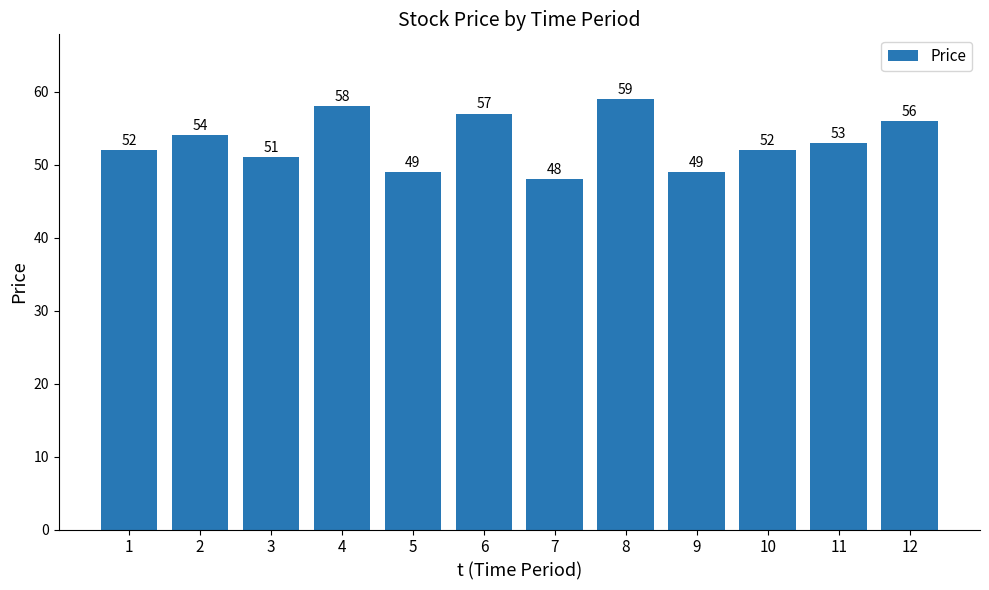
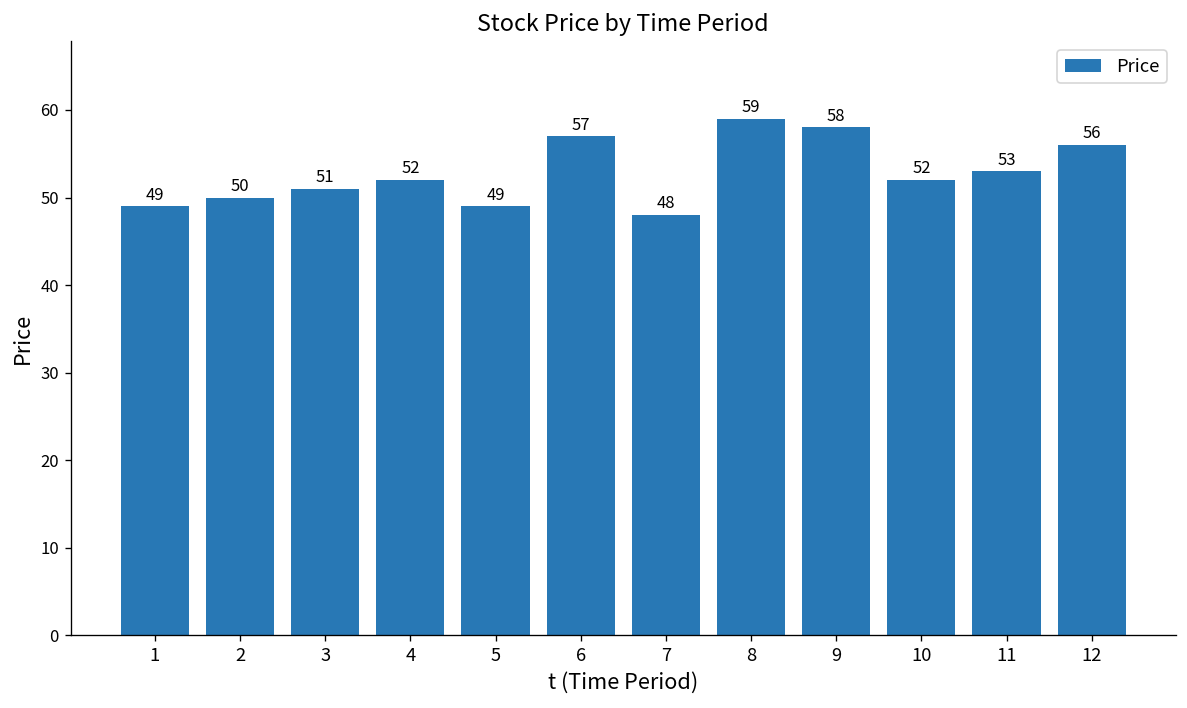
  {
-   "1": 52,
-   "2": 54,
+   "1": 49,
+   "2": 50,
    "3": 51,
-   "4": 58,
+   "4": 52,
    "5": 49,
    "6": 57,
    "7": 48,
    "8": 59,
-   "9": 49,
+   "9": 58,
    "10": 52,
    "11": 53,
    "12": 56
  }
